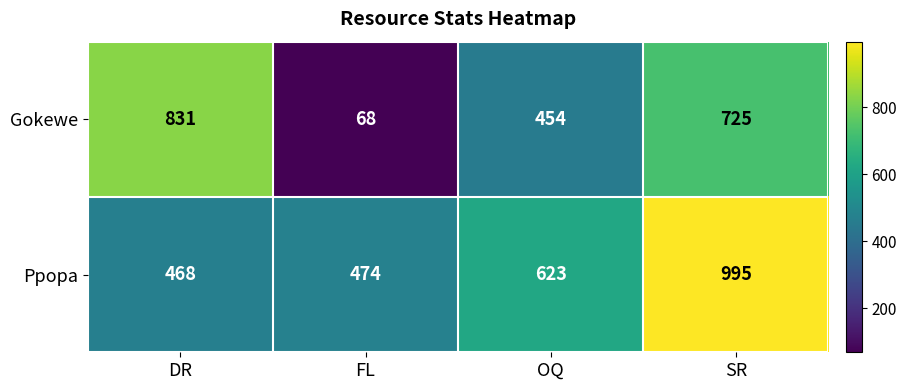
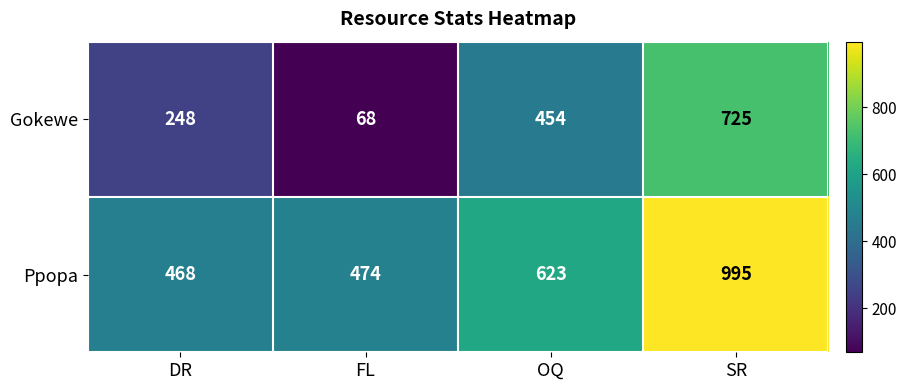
  {
    "Gokewe": {
-     "DR": 831,
+     "DR": 248,
      "FL": 68,
      "OQ": 454,
      "SR": 725
    },
    "Ppopa": {
      "DR": 468,
      "FL": 474,
      "OQ": 623,
      "SR": 995
    }
  }
